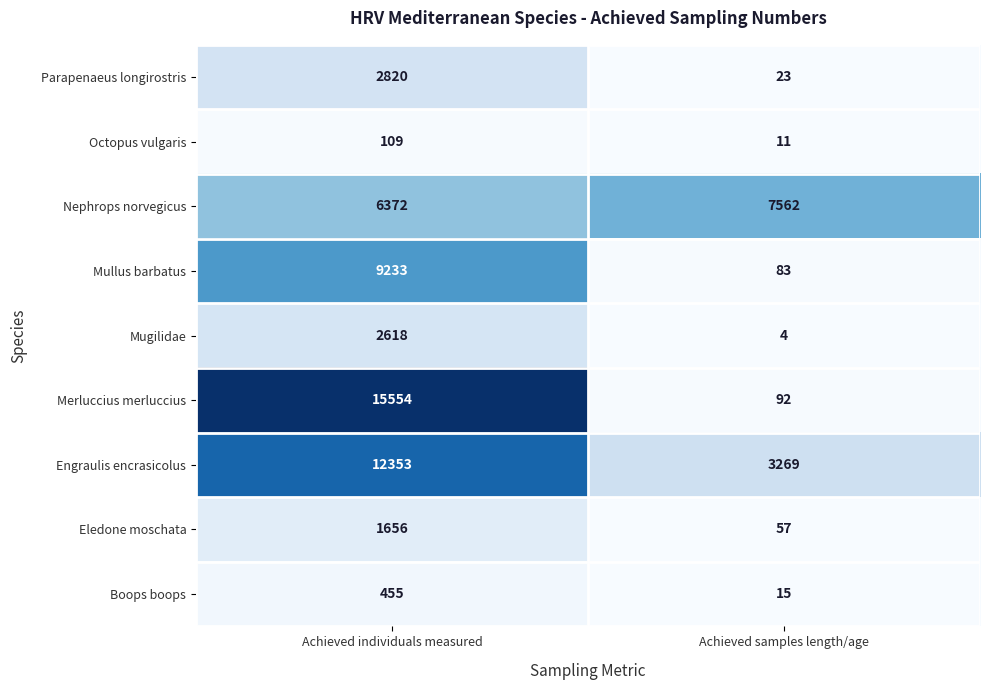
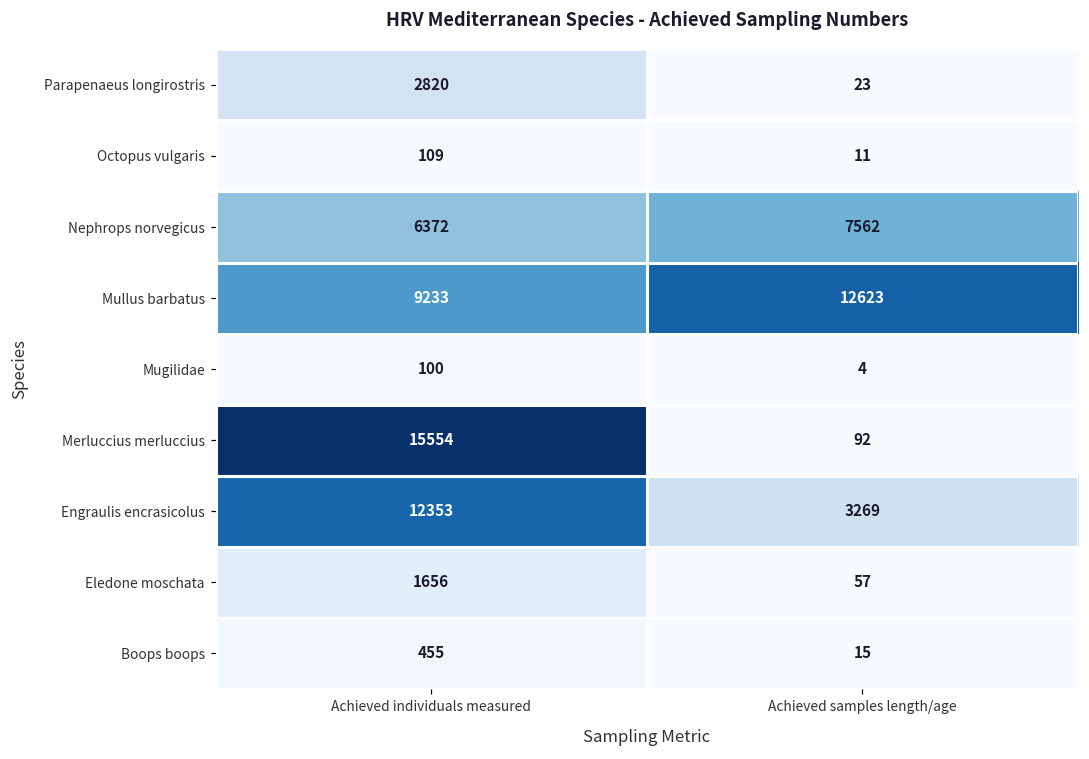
  {
    "Parapenaeus longirostris": {
      "Achieved individuals measured": 2820,
      "Achieved samples length/age": 23
    },
    "Octopus vulgaris": {
      "Achieved individuals measured": 109,
      "Achieved samples length/age": 11
    },
    "Nephrops norvegicus": {
      "Achieved individuals measured": 6372,
      "Achieved samples length/age": 7562
    },
    "Mullus barbatus": {
      "Achieved individuals measured": 9233,
-     "Achieved samples length/age": 83
+     "Achieved samples length/age": 12623
    },
    "Mugilidae": {
-     "Achieved individuals measured": 2618,
+     "Achieved individuals measured": 100,
      "Achieved samples length/age": 4
    },
    "Merluccius merluccius": {
      "Achieved individuals measured": 15554,
      "Achieved samples length/age": 92
    },
    "Engraulis encrasicolus": {
      "Achieved individuals measured": 12353,
      "Achieved samples length/age": 3269
    },
    "Eledone moschata": {
      "Achieved individuals measured": 1656,
      "Achieved samples length/age": 57
    },
    "Boops boops": {
      "Achieved individuals measured": 455,
      "Achieved samples length/age": 15
    }
  }
